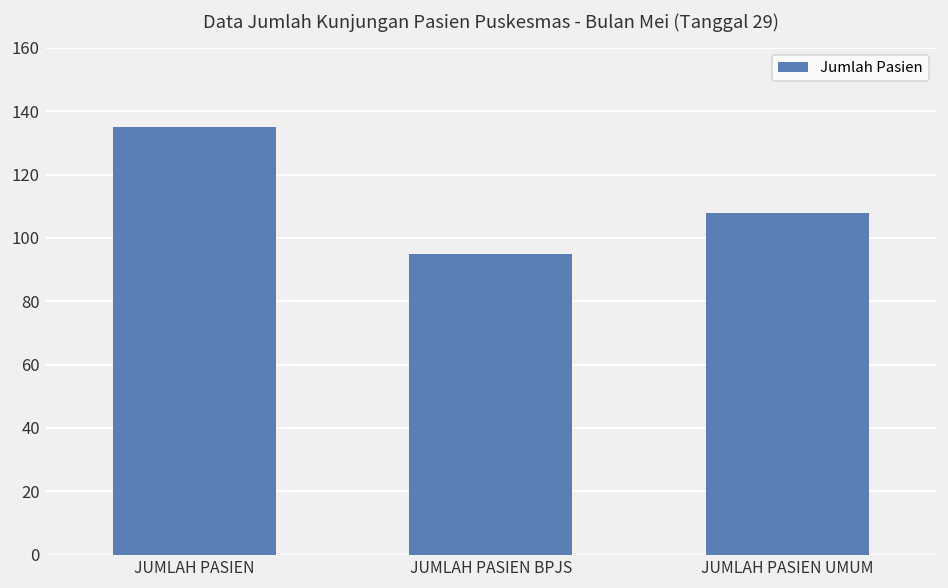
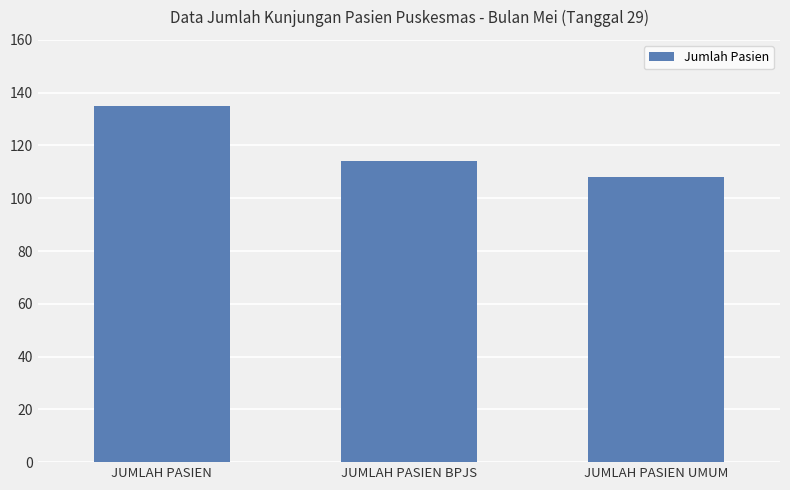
  {
    "JUMLAH PASIEN": 135,
-   "JUMLAH PASIEN BPJS": 95,
+   "JUMLAH PASIEN BPJS": 114,
    "JUMLAH PASIEN UMUM": 108
  }
